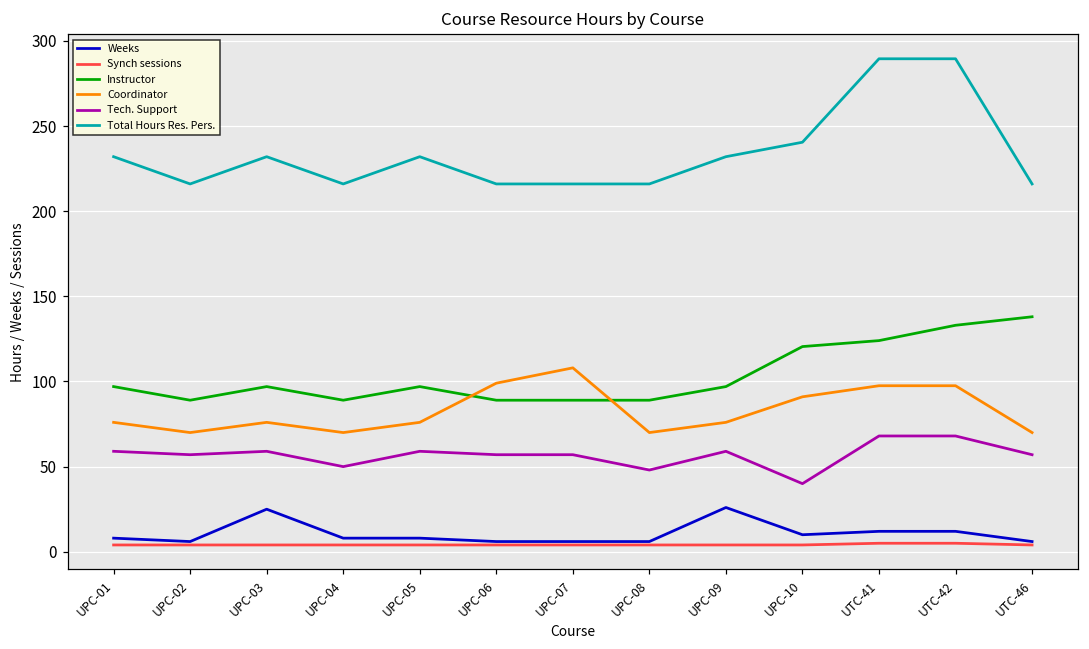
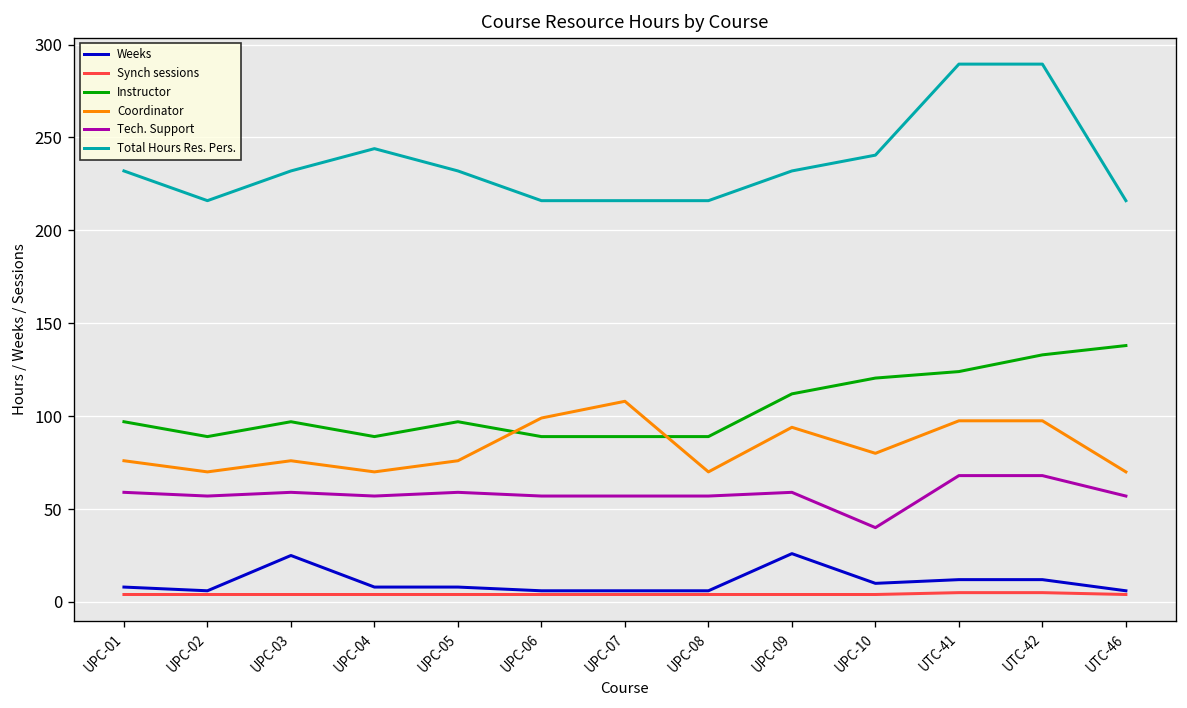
  {
    "Weeks": {
      "UPC-01": 8,
      "UPC-02": 6,
      "UPC-03": 25,
      "UPC-04": 8,
      "UPC-05": 8,
      "UPC-06": 6,
      "UPC-07": 6,
      "UPC-08": 6,
      "UPC-09": 26,
      "UPC-10": 10,
      "UTC-41": 12,
      "UTC-42": 12,
      "UTC-46": 6
    },
    "Synch sessions": {
      "UPC-01": 4,
      "UPC-02": 4,
      "UPC-03": 4,
      "UPC-04": 4,
      "UPC-05": 4,
      "UPC-06": 4,
      "UPC-07": 4,
      "UPC-08": 4,
      "UPC-09": 4,
      "UPC-10": 4,
      "UTC-41": 5,
      "UTC-42": 5,
      "UTC-46": 4
    },
    "Instructor": {
      "UPC-01": 97,
      "UPC-02": 89,
      "UPC-03": 97,
      "UPC-04": 89,
      "UPC-05": 97,
      "UPC-06": 89,
      "UPC-07": 89,
      "UPC-08": 89,
-     "UPC-09": 97,
+     "UPC-09": 112,
      "UPC-10": 121,
      "UTC-41": 124,
      "UTC-42": 133,
      "UTC-46": 138
    },
    "Coordinator": {
      "UPC-01": 76,
      "UPC-02": 70,
      "UPC-03": 76,
      "UPC-04": 70,
      "UPC-05": 76,
      "UPC-06": 99,
      "UPC-07": 108,
      "UPC-08": 70,
-     "UPC-09": 76,
-     "UPC-10": 91,
+     "UPC-09": 94,
+     "UPC-10": 80,
      "UTC-41": 98,
      "UTC-42": 98,
      "UTC-46": 70
    },
    "Tech. Support": {
      "UPC-01": 59,
      "UPC-02": 57,
      "UPC-03": 59,
-     "UPC-04": 50,
+     "UPC-04": 57,
      "UPC-05": 59,
      "UPC-06": 57,
      "UPC-07": 57,
-     "UPC-08": 48,
+     "UPC-08": 57,
      "UPC-09": 59,
      "UPC-10": 40,
      "UTC-41": 68,
      "UTC-42": 68,
      "UTC-46": 57
    },
    "Total Hours Res. Pers.": {
      "UPC-01": 232,
      "UPC-02": 216,
      "UPC-03": 232,
-     "UPC-04": 216,
+     "UPC-04": 244,
      "UPC-05": 232,
      "UPC-06": 216,
      "UPC-07": 216,
      "UPC-08": 216,
      "UPC-09": 232,
      "UPC-10": 241,
      "UTC-41": 290,
      "UTC-42": 290,
      "UTC-46": 216
    }
  }
